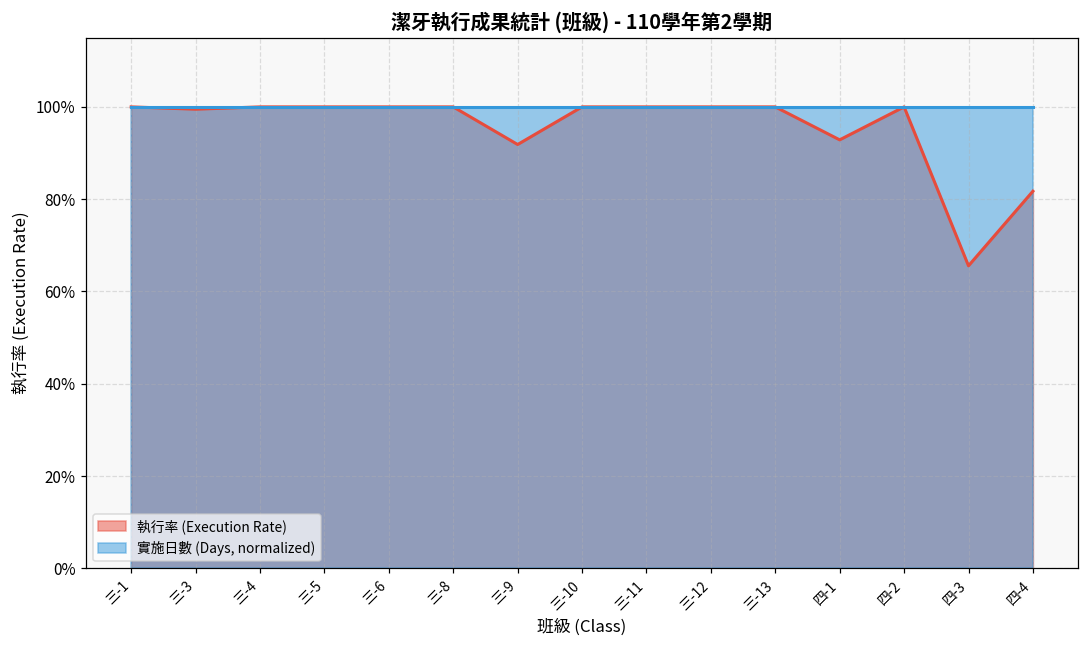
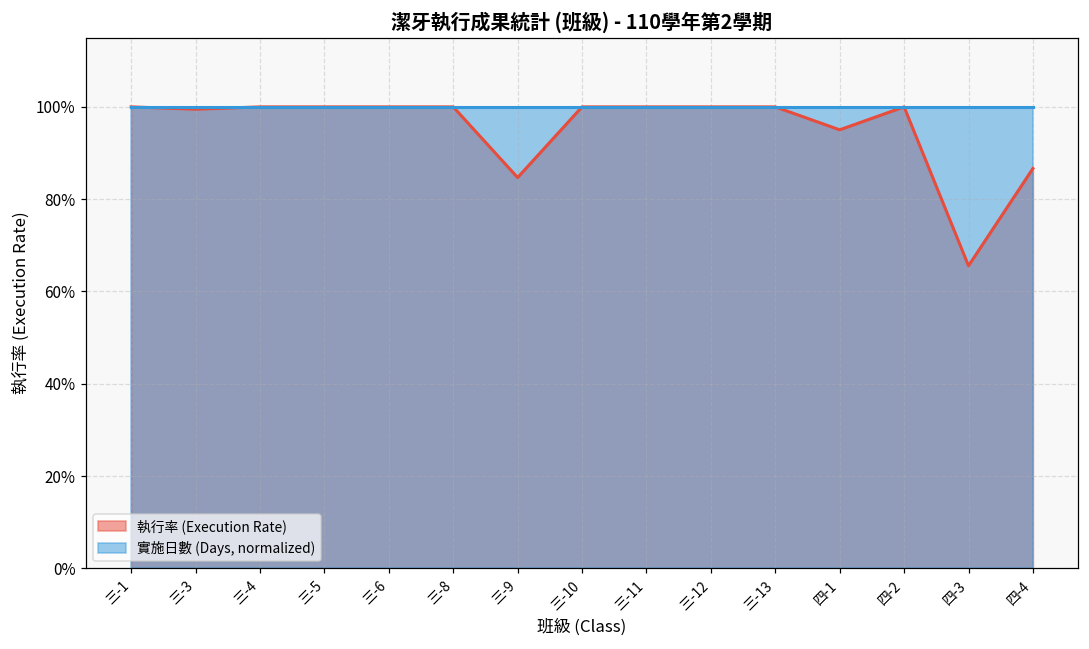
  {
    "執行率 (Execution Rate)": {
-     "三-9": "92%",
-     "四-1": "93%",
+     "三-9": "85%",
+     "四-1": "95%",
      "四-3": "66%",
-     "四-4": "82%"
+     "四-4": "87%"
    },
    "實施日數 (Days, normalized)": {
      "三-9": "100%",
      "四-1": "100%",
      "四-3": "100%",
      "四-4": "100%"
    }
  }
